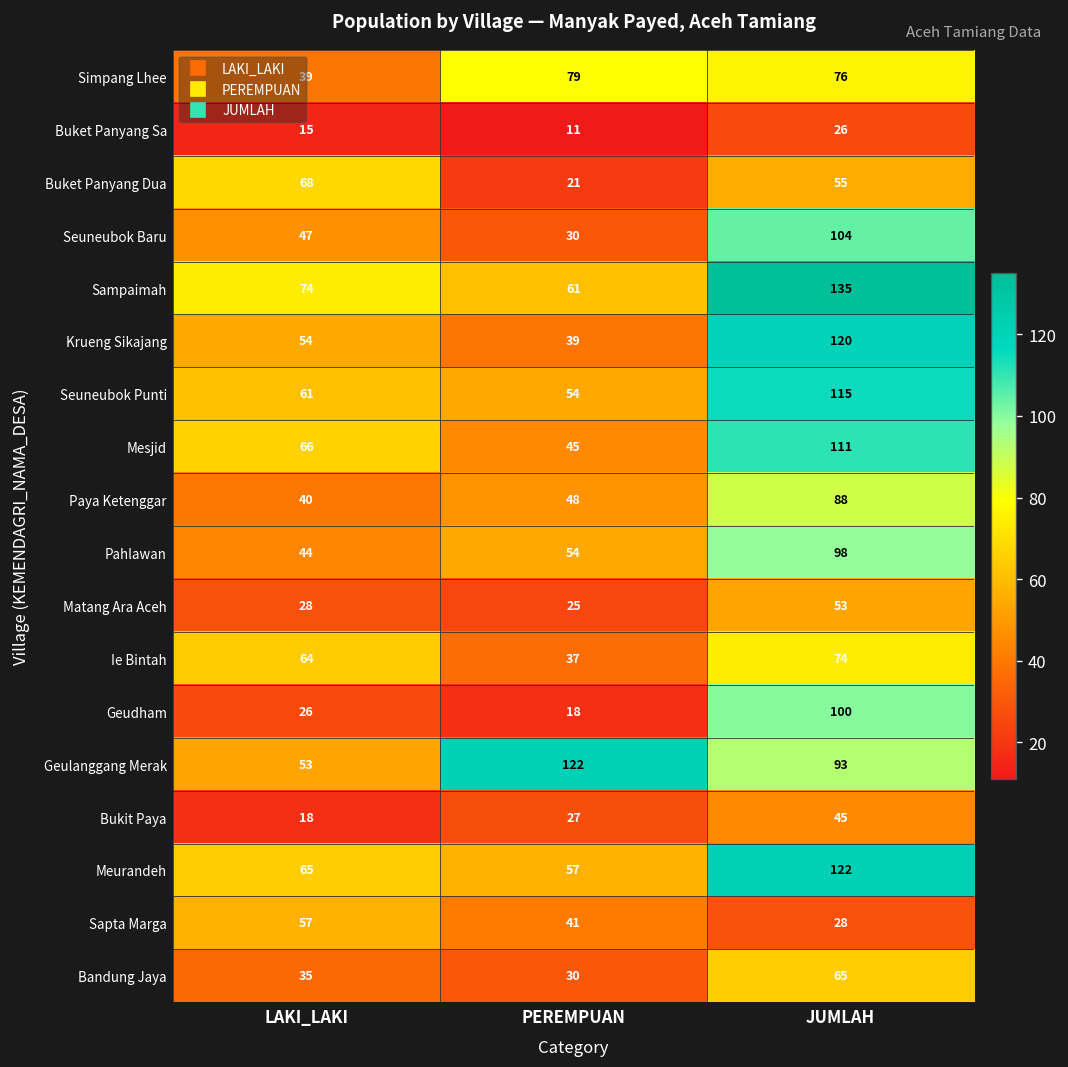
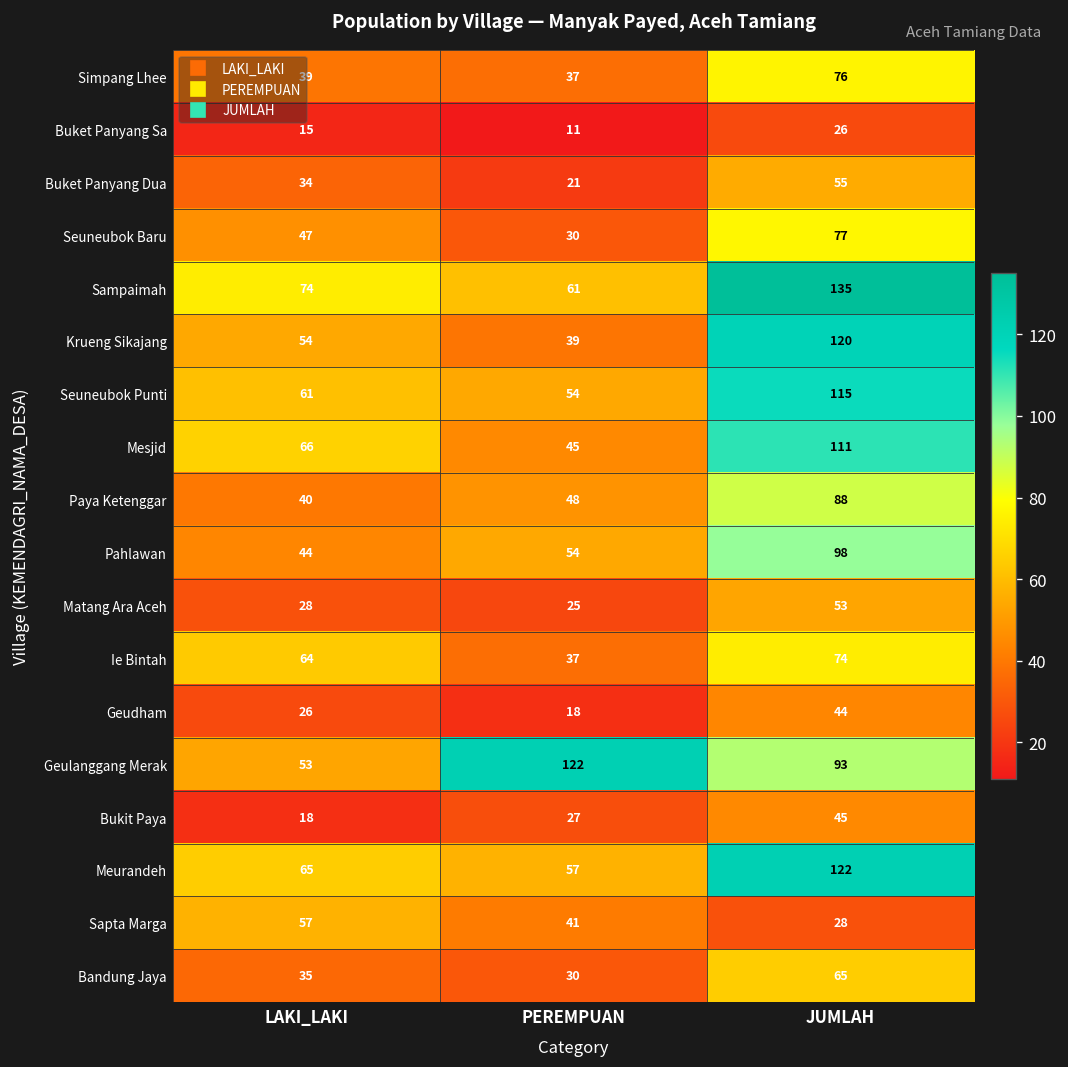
  {
    "Simpang Lhee": {
-     "PEREMPUAN": 79,
+     "PEREMPUAN": 37,
      "JUMLAH": 76
    },
    "Buket Panyang Sa": {
      "LAKI_LAKI": 15,
      "PEREMPUAN": 11,
      "JUMLAH": 26
    },
    "Buket Panyang Dua": {
-     "LAKI_LAKI": 68,
+     "LAKI_LAKI": 34,
      "PEREMPUAN": 21,
      "JUMLAH": 55
    },
    "Seuneubok Baru": {
      "LAKI_LAKI": 47,
      "PEREMPUAN": 30,
-     "JUMLAH": 104
+     "JUMLAH": 77
    },
    "Sampaimah": {
      "LAKI_LAKI": 74,
      "PEREMPUAN": 61,
      "JUMLAH": 135
    },
    "Krueng Sikajang": {
      "LAKI_LAKI": 54,
      "PEREMPUAN": 39,
      "JUMLAH": 120
    },
    "Seuneubok Punti": {
      "LAKI_LAKI": 61,
      "PEREMPUAN": 54,
      "JUMLAH": 115
    },
    "Mesjid": {
      "LAKI_LAKI": 66,
      "PEREMPUAN": 45,
      "JUMLAH": 111
    },
    "Paya Ketenggar": {
      "LAKI_LAKI": 40,
      "PEREMPUAN": 48,
      "JUMLAH": 88
    },
    "Pahlawan": {
      "LAKI_LAKI": 44,
      "PEREMPUAN": 54,
      "JUMLAH": 98
    },
    "Matang Ara Aceh": {
      "LAKI_LAKI": 28,
      "PEREMPUAN": 25,
      "JUMLAH": 53
    },
    "Ie Bintah": {
      "LAKI_LAKI": 64,
      "PEREMPUAN": 37,
      "JUMLAH": 74
    },
    "Geudham": {
      "LAKI_LAKI": 26,
      "PEREMPUAN": 18,
-     "JUMLAH": 100
+     "JUMLAH": 44
    },
    "Geulanggang Merak": {
      "LAKI_LAKI": 53,
      "PEREMPUAN": 122,
      "JUMLAH": 93
    },
    "Bukit Paya": {
      "LAKI_LAKI": 18,
      "PEREMPUAN": 27,
      "JUMLAH": 45
    },
    "Meurandeh": {
      "LAKI_LAKI": 65,
      "PEREMPUAN": 57,
      "JUMLAH": 122
    },
    "Sapta Marga": {
      "LAKI_LAKI": 57,
      "PEREMPUAN": 41,
      "JUMLAH": 28
    },
    "Bandung Jaya": {
      "LAKI_LAKI": 35,
      "PEREMPUAN": 30,
      "JUMLAH": 65
    }
  }
